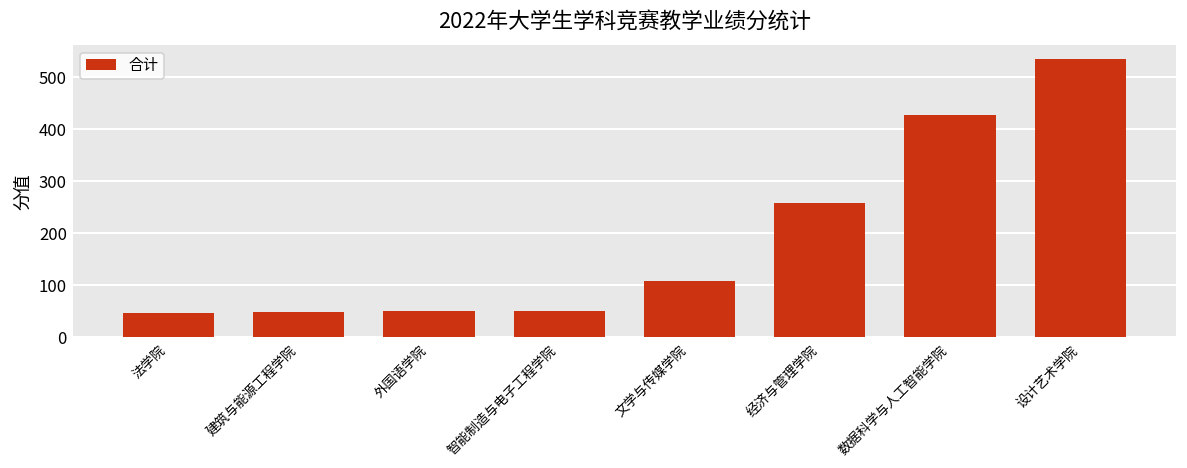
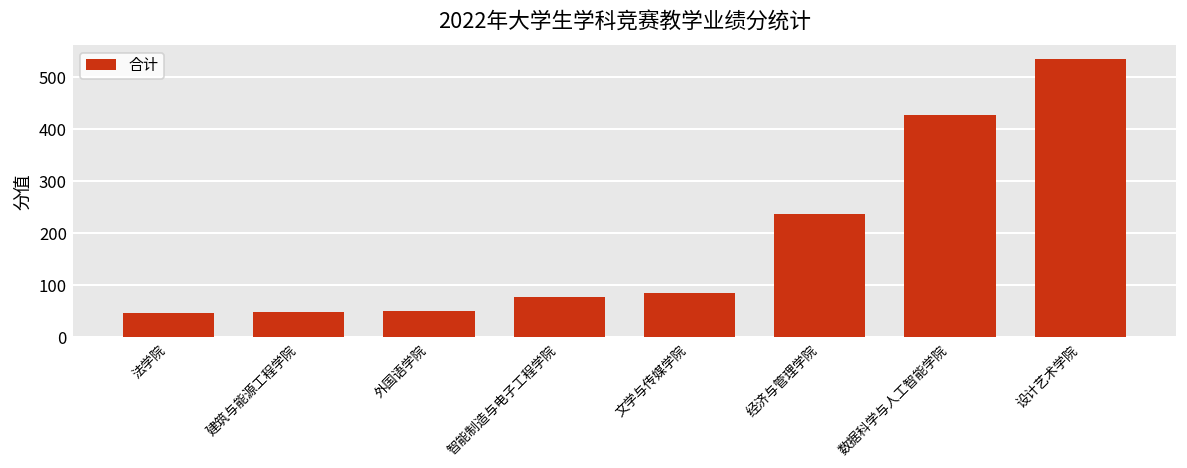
  {
    "法学院": 50,
    "建筑与能源工程学院": 50,
    "外国语学院": 50,
-   "智能制造与电子工程学院": 50,
-   "文学与传媒学院": 110,
-   "经济与管理学院": 260,
+   "智能制造与电子工程学院": 80,
+   "文学与传媒学院": 90,
+   "经济与管理学院": 240,
    "数据科学与人工智能学院": 430,
    "设计艺术学院": 530
  }
